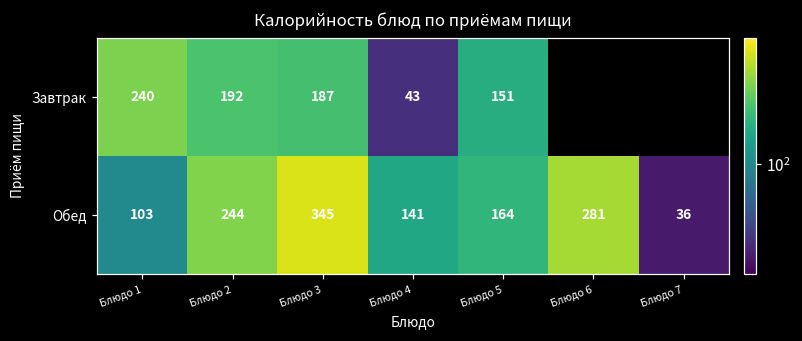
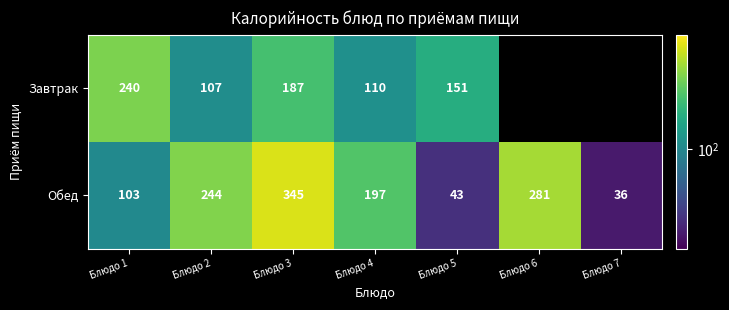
  {
    "Завтрак": {
      "Блюдо 1": 240,
-     "Блюдо 2": 192,
+     "Блюдо 2": 107,
      "Блюдо 3": 187,
-     "Блюдо 4": 43,
+     "Блюдо 4": 110,
      "Блюдо 5": 151
    },
    "Обед": {
      "Блюдо 1": 103,
      "Блюдо 2": 244,
      "Блюдо 3": 345,
-     "Блюдо 4": 141,
-     "Блюдо 5": 164,
+     "Блюдо 4": 197,
+     "Блюдо 5": 43,
      "Блюдо 6": 281,
      "Блюдо 7": 36
    }
  }
